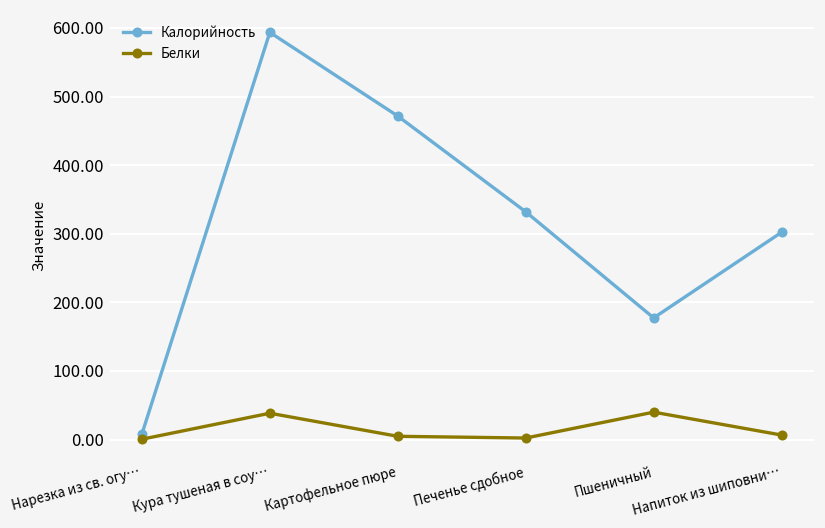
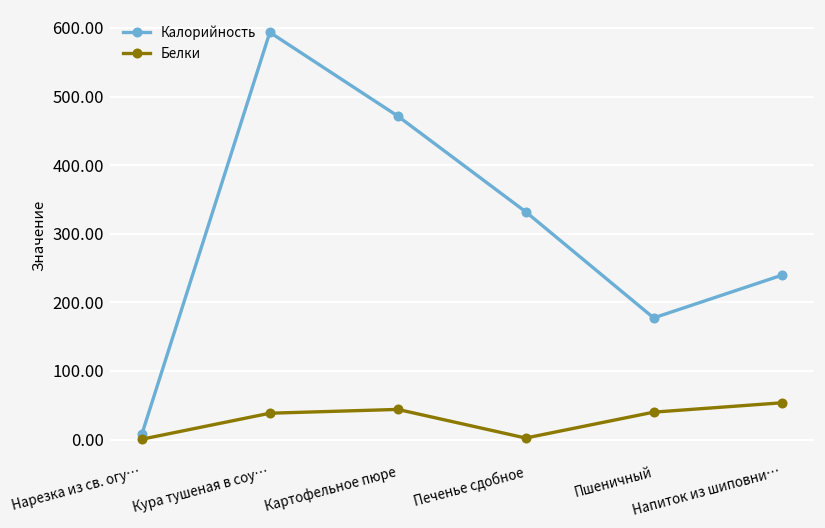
  {
    "Калорийность": {
      "Нарезка из св. огу…": 10,
      "Кура тушеная в соу…": 590,
      "Картофельное пюре": 470,
      "Печенье сдобное": 330,
      "Пшеничный": 180,
-     "Напиток из шиповни…": 300
+     "Напиток из шиповни…": 240
    },
    "Белки": {
      "Нарезка из св. огу…": 0,
      "Кура тушеная в соу…": 40,
-     "Картофельное пюре": 0,
+     "Картофельное пюре": 40,
      "Печенье сдобное": 0,
      "Пшеничный": 40,
-     "Напиток из шиповни…": 10
+     "Напиток из шиповни…": 50
    }
  }
